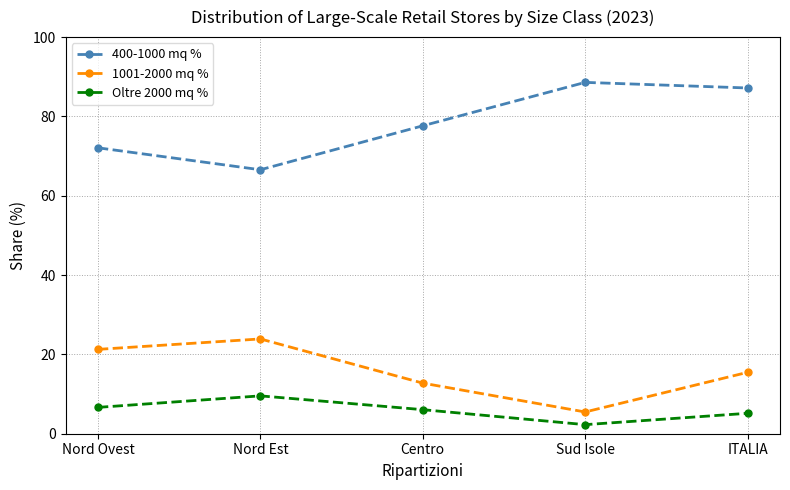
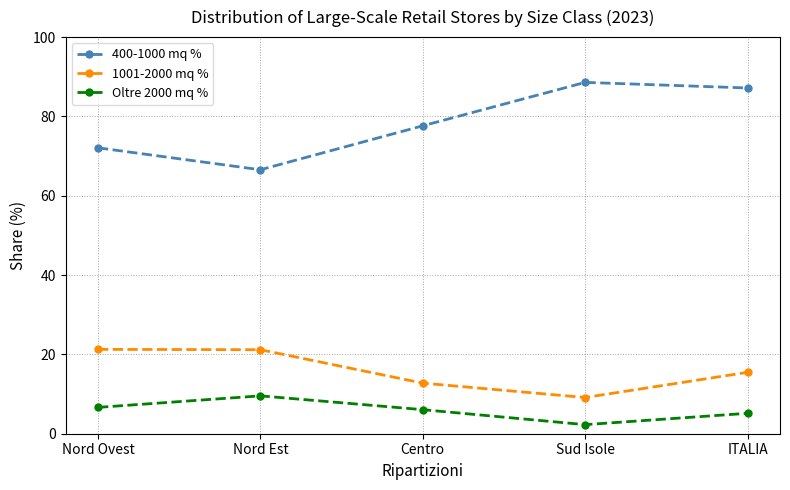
  {
    "400-1000 mq %": {
      "Nord Ovest": 72,
      "Nord Est": 67,
      "Centro": 78,
      "Sud Isole": 89,
      "ITALIA": 87
    },
    "1001-2000 mq %": {
      "Nord Ovest": 21,
-     "Nord Est": 24,
+     "Nord Est": 21,
      "Centro": 13,
-     "Sud Isole": 5,
+     "Sud Isole": 9,
      "ITALIA": 15
    },
    "Oltre 2000 mq %": {
      "Nord Ovest": 7,
      "Nord Est": 10,
      "Centro": 6,
      "Sud Isole": 2,
      "ITALIA": 5
    }
  }
